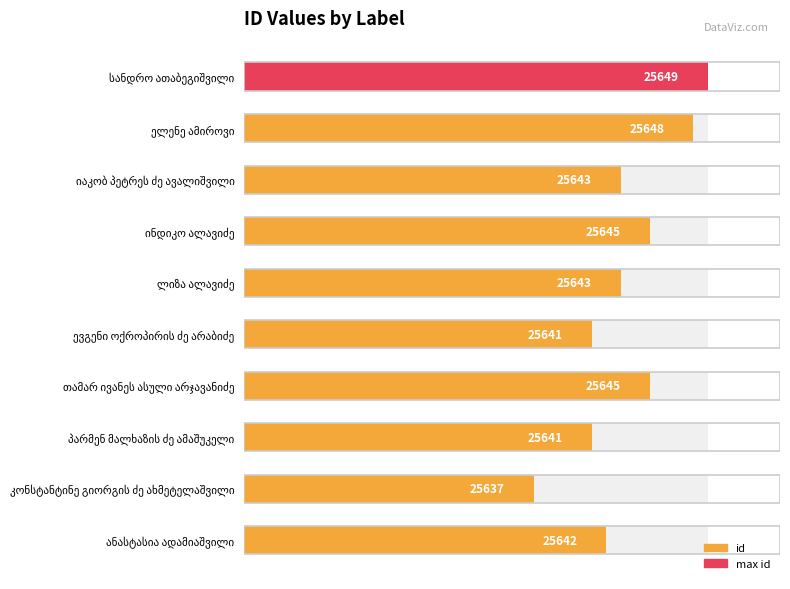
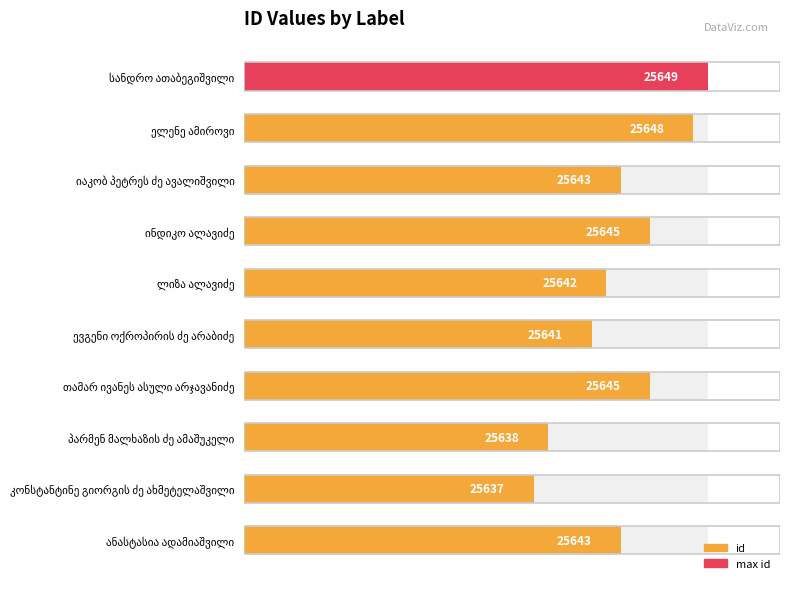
  {
    "id": {
      "სანდრო ათაბეგიშვილი": 25649,
-     "ლიზა ალავიძე": 25643,
-     "პარმენ მალხაზის ძე ამაშუკელი": 25641,
-     "ანასტასია ადამიაშვილი": 25642
+     "ლიზა ალავიძე": 25642,
+     "პარმენ მალხაზის ძე ამაშუკელი": 25638,
+     "ანასტასია ადამიაშვილი": 25643
    },
    "max id": {
      "სანდრო ათაბეგიშვილი": 25649
    }
  }
